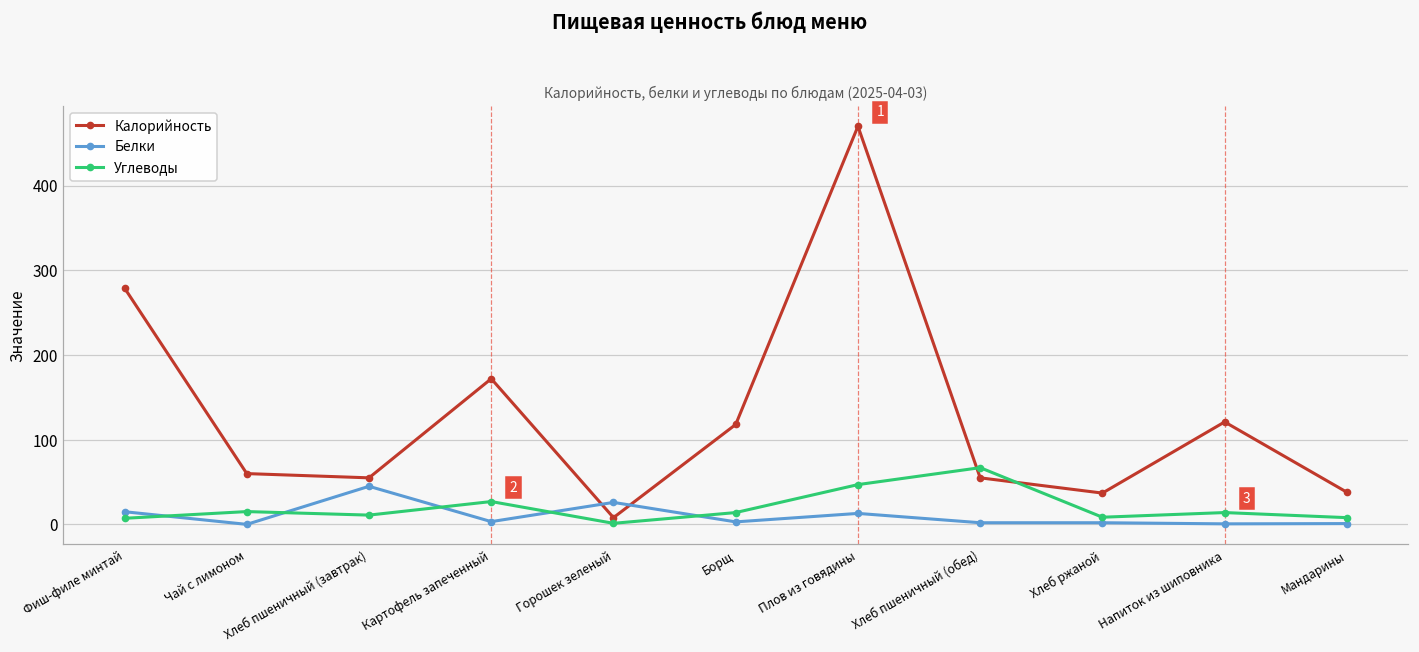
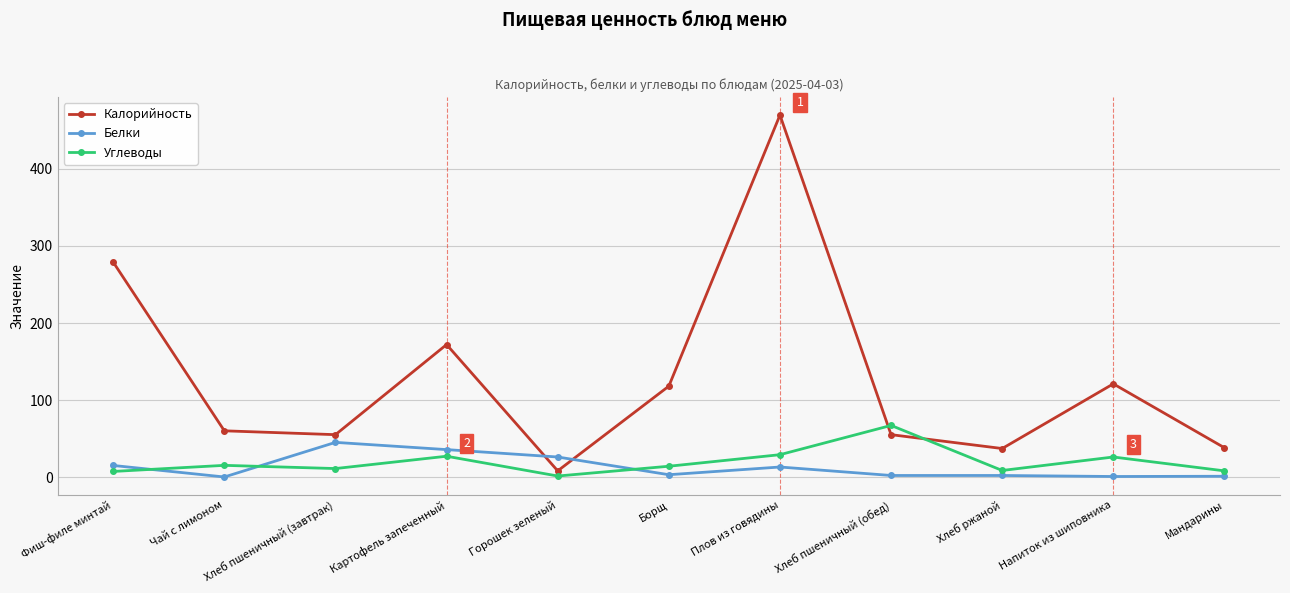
  {
    "Калорийность": {
      "Фиш-филе минтай": 280,
      "Чай с лимоном": 60,
      "Хлеб пшеничный (завтрак)": 60,
      "Картофель запеченный": 170,
      "Горошек зеленый": 10,
      "Борщ": 120,
      "Хлеб пшеничный (обед)": 60,
      "Хлеб ржаной": 40,
      "Напиток из шиповника": 120,
      "Мандарины": 40
    },
    "Белки": {
      "Фиш-филе минтай": 20,
      "Чай с лимоном": 0,
      "Хлеб пшеничный (завтрак)": 50,
-     "Картофель запеченный": 0,
+     "Картофель запеченный": 40,
      "Горошек зеленый": 30,
      "Борщ": 0,
      "Плов из говядины": 10,
      "Хлеб пшеничный (обед)": 0,
      "Хлеб ржаной": 0,
      "Напиток из шиповника": 0,
      "Мандарины": 0
    },
    "Углеводы": {
      "Фиш-филе минтай": 10,
      "Чай с лимоном": 20,
      "Хлеб пшеничный (завтрак)": 10,
      "Горошек зеленый": 0,
      "Борщ": 10,
-     "Плов из говядины": 50,
+     "Плов из говядины": 30,
      "Хлеб пшеничный (обед)": 70,
      "Хлеб ржаной": 10,
-     "Напиток из шиповника": 10,
+     "Напиток из шиповника": 30,
      "Мандарины": 10
    }
  }
